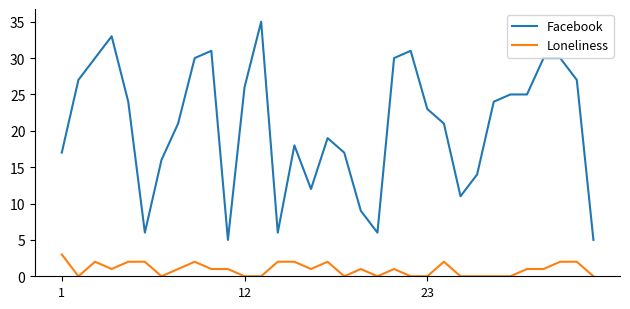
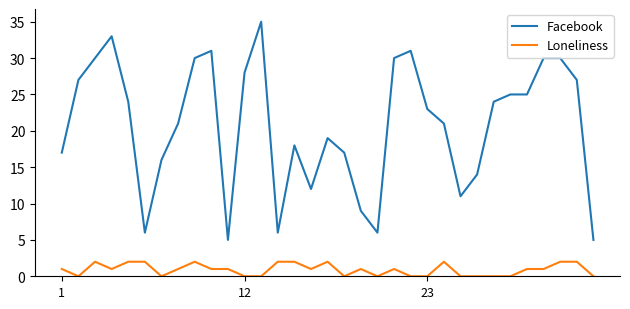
  {
    "Facebook": {
      "1": 17,
-     "12": 26,
+     "12": 28,
      "23": 23
    },
    "Loneliness": {
-     "1": 3,
+     "1": 1,
      "12": 0,
      "23": 0
    }
  }
